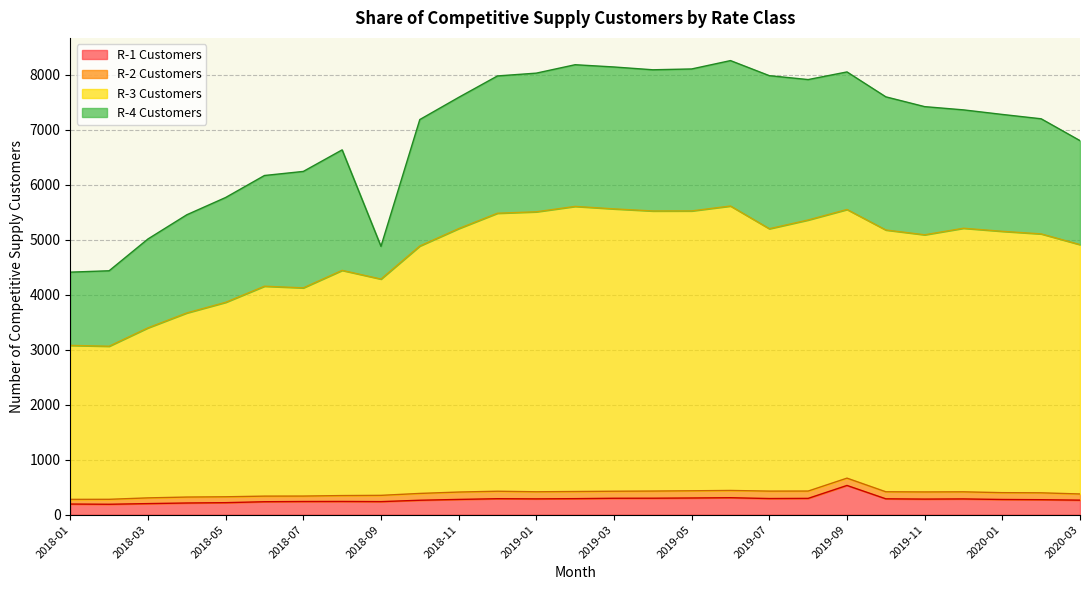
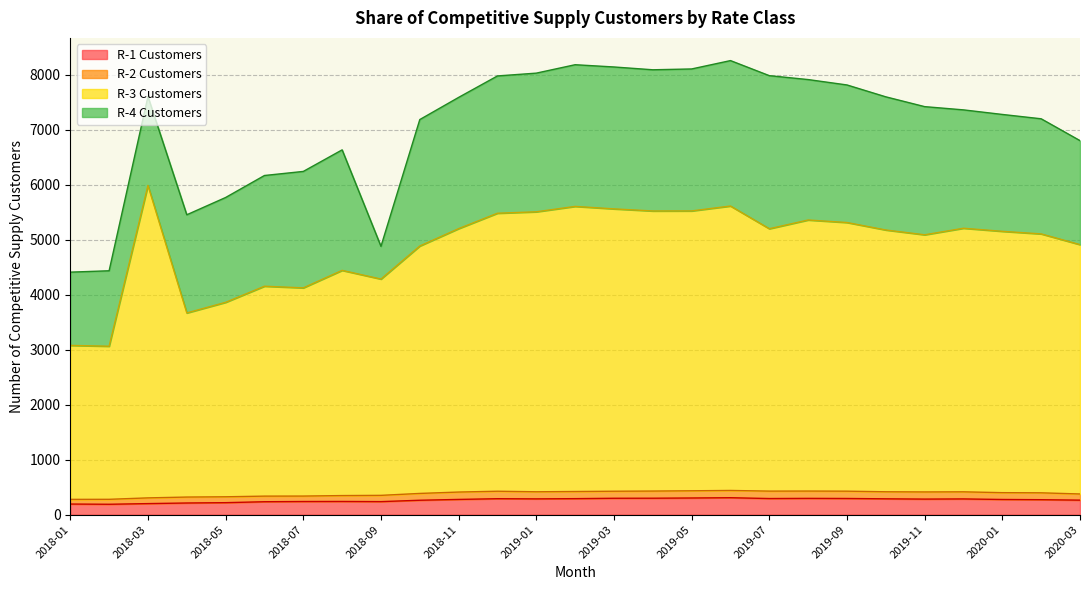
  {
    "R-1 Customers": {
      "2018-01": 200,
      "2018-03": 200,
      "2018-05": 200,
      "2018-07": 200,
      "2018-09": 200,
      "2018-11": 300,
      "2019-01": 300,
      "2019-03": 300,
      "2019-05": 300,
      "2019-07": 300,
-     "2019-09": 500,
+     "2019-09": 300,
      "2019-11": 300,
      "2020-01": 300,
      "2020-03": 300
    },
    "R-2 Customers": {
      "2018-01": 100,
      "2018-03": 100,
      "2018-05": 100,
      "2018-07": 100,
      "2018-09": 100,
      "2018-11": 100,
      "2019-01": 100,
      "2019-03": 100,
      "2019-05": 100,
      "2019-07": 100,
      "2019-09": 100,
      "2019-11": 100,
      "2020-01": 100,
      "2020-03": 100
    },
    "R-3 Customers": {
      "2018-01": 2800,
-     "2018-03": 3100,
+     "2018-03": 5700,
      "2018-05": 3500,
      "2018-07": 3800,
      "2018-09": 3900,
      "2018-11": 4800,
      "2019-01": 5100,
      "2019-03": 5100,
      "2019-05": 5100,
      "2019-07": 4800,
      "2019-09": 4900,
      "2019-11": 4700,
      "2020-01": 4800,
      "2020-03": 4500
    },
    "R-4 Customers": {
      "2018-01": 1300,
      "2018-05": 1900,
      "2018-07": 2100,
      "2018-09": 600,
      "2018-11": 2400,
      "2019-01": 2500,
      "2019-03": 2600,
      "2019-05": 2600,
      "2019-07": 2800,
      "2019-09": 2500,
      "2019-11": 2300,
      "2020-01": 2100,
      "2020-03": 1900
    }
  }
